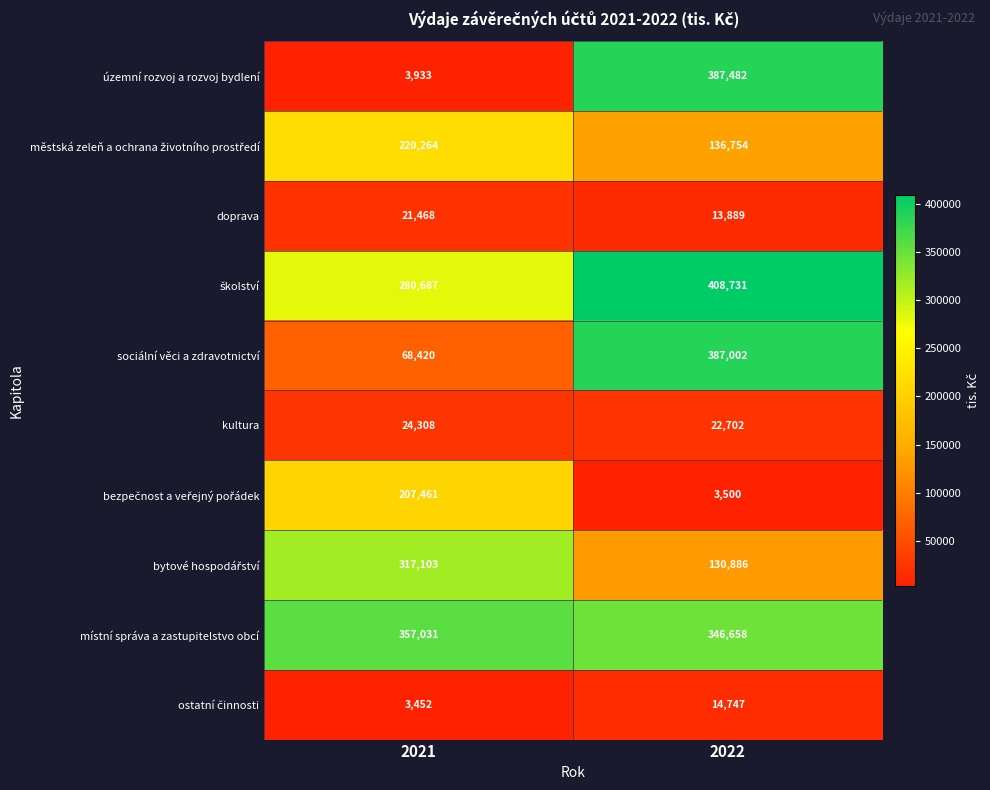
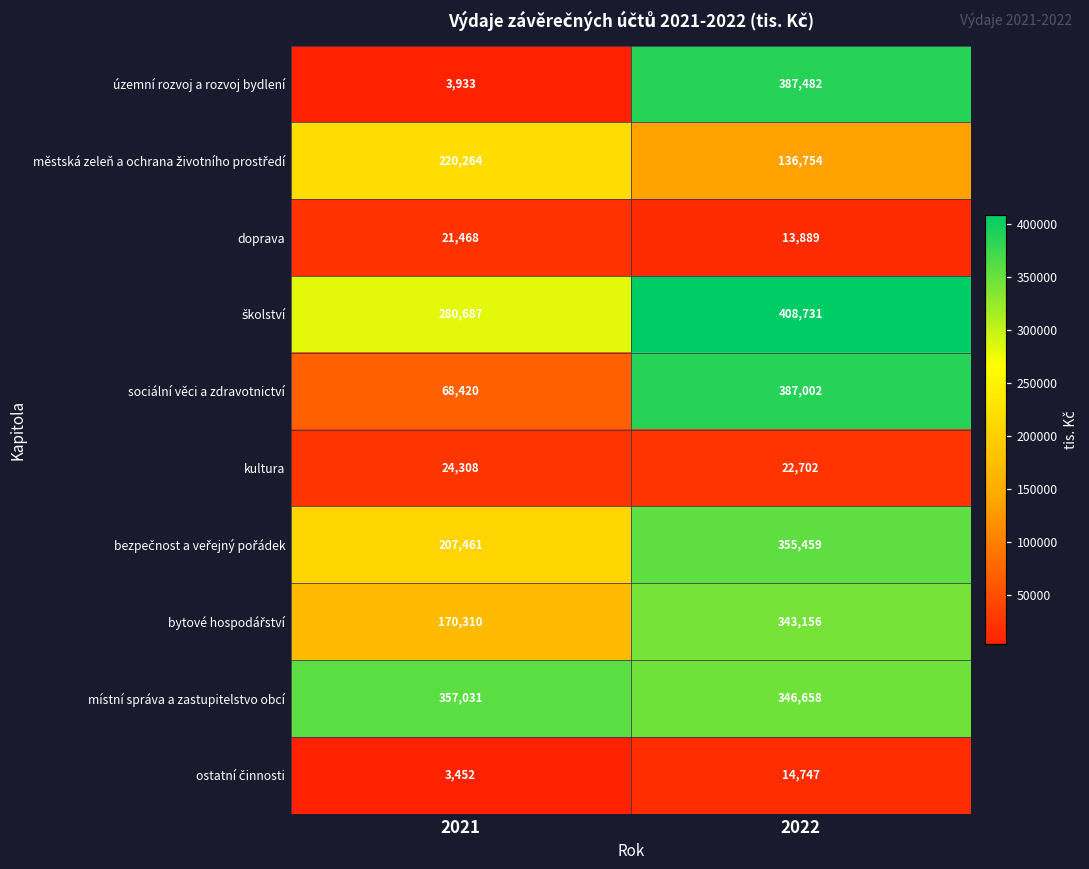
  {
    "územní rozvoj a rozvoj bydlení": {
      "2021": "3,933",
      "2022": "387,482"
    },
    "městská zeleň a ochrana životního prostředí": {
      "2021": "220,264",
      "2022": "136,754"
    },
    "doprava": {
      "2021": "21,468",
      "2022": "13,889"
    },
    "školství": {
      "2021": "280,687",
      "2022": "408,731"
    },
    "sociální věci a zdravotnictví": {
      "2021": "68,420",
      "2022": "387,002"
    },
    "kultura": {
      "2021": "24,308",
      "2022": "22,702"
    },
    "bezpečnost a veřejný pořádek": {
      "2021": "207,461",
-     "2022": "3,500"
+     "2022": "355,459"
    },
    "bytové hospodářství": {
-     "2021": "317,103",
-     "2022": "130,886"
+     "2021": "170,310",
+     "2022": "343,156"
    },
    "místní správa a zastupitelstvo obcí": {
      "2021": "357,031",
      "2022": "346,658"
    },
    "ostatní činnosti": {
      "2021": "3,452",
      "2022": "14,747"
    }
  }
